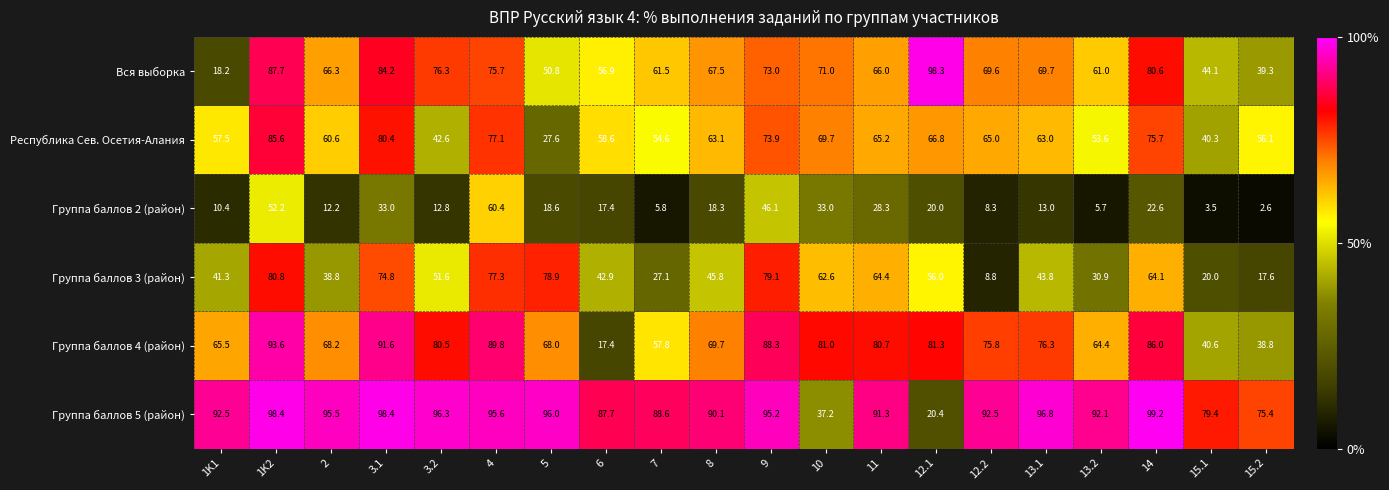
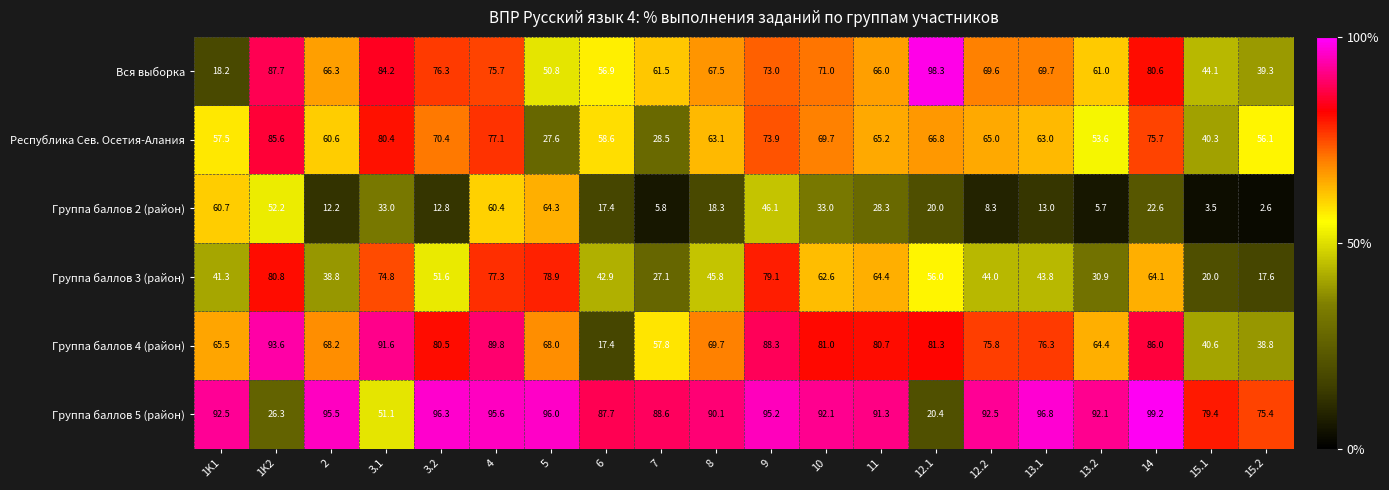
  {
    "Вся выборка": {
      "1K1": 18.2,
      "1K2": 87.7,
      "2": 66.3,
      "3.1": 84.2,
      "3.2": 76.3,
      "4": 75.7,
      "5": 50.8,
      "6": 56.9,
      "7": 61.5,
      "8": 67.5,
      "9": 73.0,
      "10": 71.0,
      "11": 66.0,
      "12.1": 98.3,
      "12.2": 69.6,
      "13.1": 69.7,
      "13.2": 61.0,
      "14": 80.6,
      "15.1": 44.1,
      "15.2": 39.3
    },
    "Республика Сев. Осетия-Алания": {
      "1K1": 57.5,
      "1K2": 85.6,
      "2": 60.6,
      "3.1": 80.4,
-     "3.2": 42.6,
+     "3.2": 70.4,
      "4": 77.1,
      "5": 27.6,
      "6": 58.6,
-     "7": 54.6,
+     "7": 28.5,
      "8": 63.1,
      "9": 73.9,
      "10": 69.7,
      "11": 65.2,
      "12.1": 66.8,
      "12.2": 65.0,
      "13.1": 63.0,
      "13.2": 53.6,
      "14": 75.7,
      "15.1": 40.3,
      "15.2": 56.1
    },
    "Группа баллов 2 (район)": {
-     "1K1": 10.4,
+     "1K1": 60.7,
      "1K2": 52.2,
      "2": 12.2,
      "3.1": 33.0,
      "3.2": 12.8,
      "4": 60.4,
-     "5": 18.6,
+     "5": 64.3,
      "6": 17.4,
      "7": 5.8,
      "8": 18.3,
      "9": 46.1,
      "10": 33.0,
      "11": 28.3,
      "12.1": 20.0,
      "12.2": 8.3,
      "13.1": 13.0,
      "13.2": 5.7,
      "14": 22.6,
      "15.1": 3.5,
      "15.2": 2.6
    },
    "Группа баллов 3 (район)": {
      "1K1": 41.3,
      "1K2": 80.8,
      "2": 38.8,
      "3.1": 74.8,
      "3.2": 51.6,
      "4": 77.3,
      "5": 78.9,
      "6": 42.9,
      "7": 27.1,
      "8": 45.8,
      "9": 79.1,
      "10": 62.6,
      "11": 64.4,
      "12.1": 56.0,
-     "12.2": 8.8,
+     "12.2": 44.0,
      "13.1": 43.8,
      "13.2": 30.9,
      "14": 64.1,
      "15.1": 20.0,
      "15.2": 17.6
    },
    "Группа баллов 4 (район)": {
      "1K1": 65.5,
      "1K2": 93.6,
      "2": 68.2,
      "3.1": 91.6,
      "3.2": 80.5,
      "4": 89.8,
      "5": 68.0,
      "6": 17.4,
      "7": 57.8,
      "8": 69.7,
      "9": 88.3,
      "10": 81.0,
      "11": 80.7,
      "12.1": 81.3,
      "12.2": 75.8,
      "13.1": 76.3,
      "13.2": 64.4,
      "14": 86.0,
      "15.1": 40.6,
      "15.2": 38.8
    },
    "Группа баллов 5 (район)": {
      "1K1": 92.5,
-     "1K2": 98.4,
+     "1K2": 26.3,
      "2": 95.5,
-     "3.1": 98.4,
+     "3.1": 51.1,
      "3.2": 96.3,
      "4": 95.6,
      "5": 96.0,
      "6": 87.7,
      "7": 88.6,
      "8": 90.1,
      "9": 95.2,
-     "10": 37.2,
+     "10": 92.1,
      "11": 91.3,
      "12.1": 20.4,
      "12.2": 92.5,
      "13.1": 96.8,
      "13.2": 92.1,
      "14": 99.2,
      "15.1": 79.4,
      "15.2": 75.4
    }
  }
